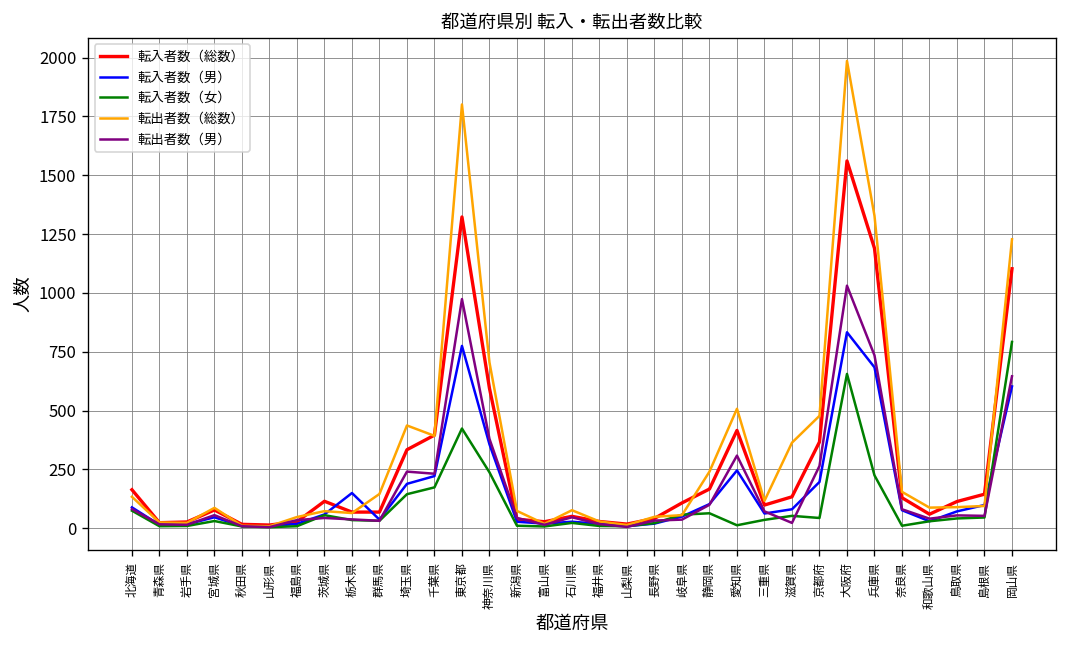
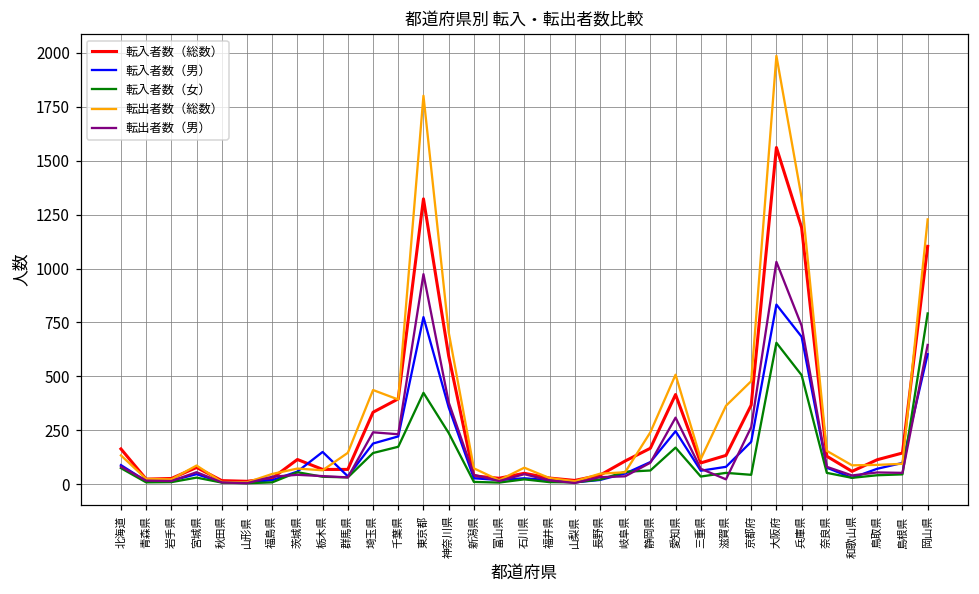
  {
    "転入者数（総数）": {
      "北海道": 160,
      "茨城県": 120,
      "群馬県": 70,
      "埼玉県": 330,
      "東京都": 1320,
      "神奈川県": 600,
      "岐阜県": 110,
      "静岡県": 170,
      "愛知県": 420,
      "三重県": 100,
      "滋賀県": 130,
      "京都府": 370,
      "大阪府": 1560,
      "兵庫県": 1190,
      "奈良県": 130,
      "和歌山県": 60,
      "鳥取県": 110,
      "島根県": 150,
      "岡山県": 1100
    },
    "転入者数（男）": {
      "栃木県": 150,
      "埼玉県": 190,
      "東京都": 780,
      "神奈川県": 360,
      "愛知県": 250,
      "滋賀県": 80,
      "京都府": 200,
      "大阪府": 830,
      "兵庫県": 680,
      "鳥取県": 70,
      "岡山県": 600
    },
    "転入者数（女）": {
      "宮城県": 30,
      "埼玉県": 150,
      "千葉県": 170,
      "東京都": 420,
      "神奈川県": 240,
      "新潟県": 10,
      "静岡県": 60,
-     "愛知県": 10,
+     "愛知県": 170,
      "三重県": 40,
      "滋賀県": 50,
      "京都府": 40,
      "大阪府": 660,
-     "兵庫県": 230,
-     "奈良県": 10,
+     "兵庫県": 510,
+     "奈良県": 50,
      "岡山県": 790
    },
    "転出者数（総数）": {
      "北海道": 130,
      "茨城県": 70,
      "群馬県": 150,
      "埼玉県": 440,
      "東京都": 1800,
      "神奈川県": 710,
      "新潟県": 70,
      "石川県": 80,
      "静岡県": 240,
      "愛知県": 510,
      "三重県": 120,
      "滋賀県": 360,
      "京都府": 480,
      "大阪府": 1990,
      "兵庫県": 1330,
      "奈良県": 160,
      "和歌山県": 90,
      "鳥取県": 90,
      "岡山県": 1230
    },
    "転出者数（男）": {
      "埼玉県": 240,
      "東京都": 970,
      "神奈川県": 380,
      "愛知県": 310,
      "滋賀県": 20,
      "京都府": 270,
      "大阪府": 1030,
      "兵庫県": 740,
      "岡山県": 650
    }
  }
